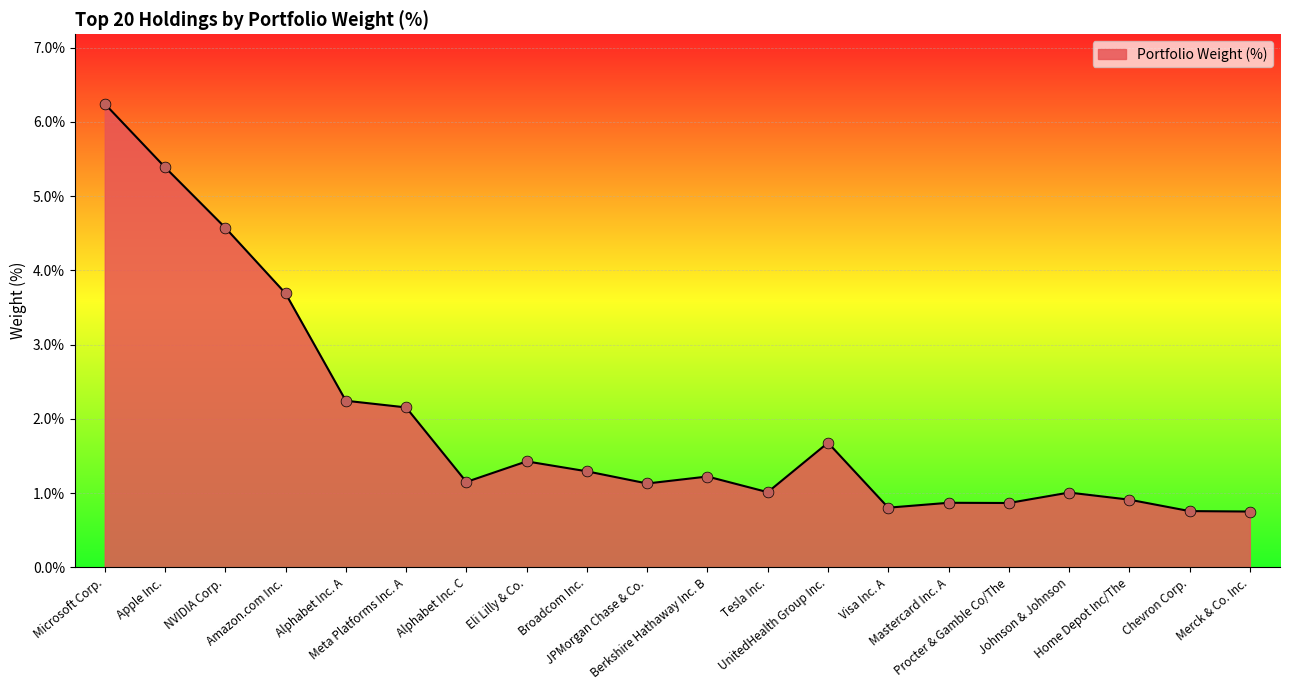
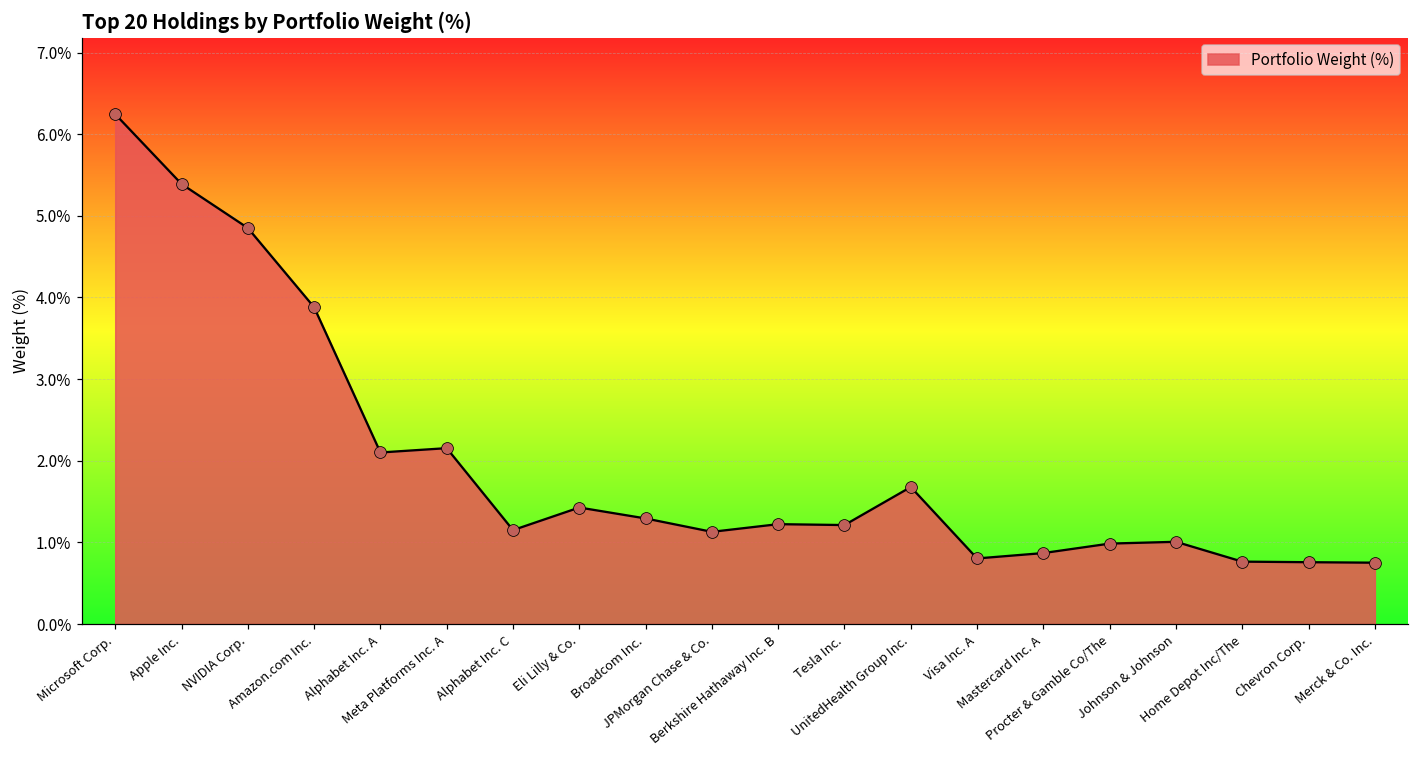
  {
    "Microsoft Corp.": "6.2%",
    "Apple Inc.": "5.4%",
-   "NVIDIA Corp.": "4.6%",
-   "Amazon.com Inc.": "3.7%",
-   "Alphabet Inc. A": "2.2%",
+   "NVIDIA Corp.": "4.9%",
+   "Amazon.com Inc.": "3.9%",
+   "Alphabet Inc. A": "2.1%",
    "Meta Platforms Inc. A": "2.2%",
    "Alphabet Inc. C": "1.2%",
    "Eli Lilly & Co.": "1.4%",
    "Broadcom Inc.": "1.3%",
    "JPMorgan Chase & Co.": "1.1%",
    "Berkshire Hathaway Inc. B": "1.2%",
-   "Tesla Inc.": "1.0%",
+   "Tesla Inc.": "1.2%",
    "UnitedHealth Group Inc.": "1.7%",
    "Visa Inc. A": "0.8%",
    "Mastercard Inc. A": "0.9%",
-   "Procter & Gamble Co/The": "0.9%",
+   "Procter & Gamble Co/The": "1.0%",
    "Johnson & Johnson": "1.0%",
-   "Home Depot Inc/The": "0.9%",
+   "Home Depot Inc/The": "0.8%",
    "Chevron Corp.": "0.8%",
    "Merck & Co. Inc.": "0.8%"
  }
